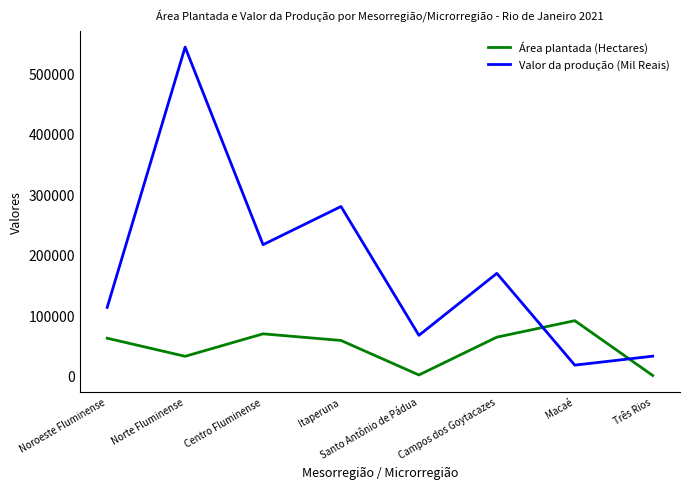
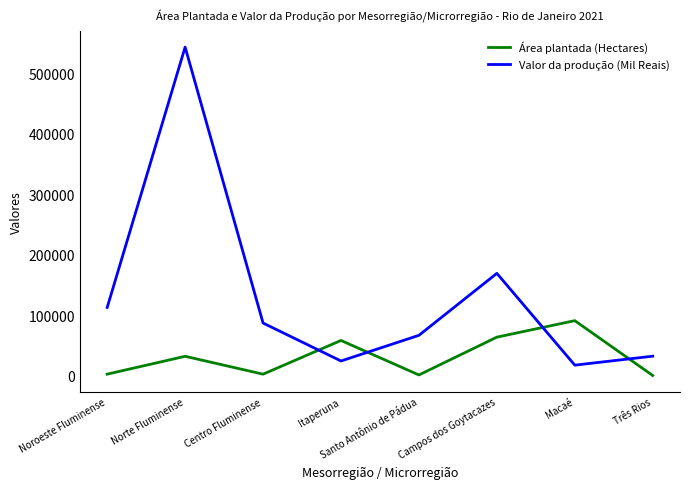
  {
    "Área plantada (Hectares)": {
-     "Noroeste Fluminense": 60000,
+     "Noroeste Fluminense": 0,
      "Norte Fluminense": 30000,
-     "Centro Fluminense": 70000,
+     "Centro Fluminense": 0,
      "Itaperuna": 60000,
      "Santo Antônio de Pádua": 0,
      "Campos dos Goytacazes": 60000,
      "Macaé": 90000,
      "Três Rios": 0
    },
    "Valor da produção (Mil Reais)": {
      "Noroeste Fluminense": 110000,
      "Norte Fluminense": 540000,
-     "Centro Fluminense": 220000,
-     "Itaperuna": 280000,
+     "Centro Fluminense": 90000,
+     "Itaperuna": 20000,
      "Santo Antônio de Pádua": 70000,
      "Campos dos Goytacazes": 170000,
      "Macaé": 20000,
      "Três Rios": 30000
    }
  }
